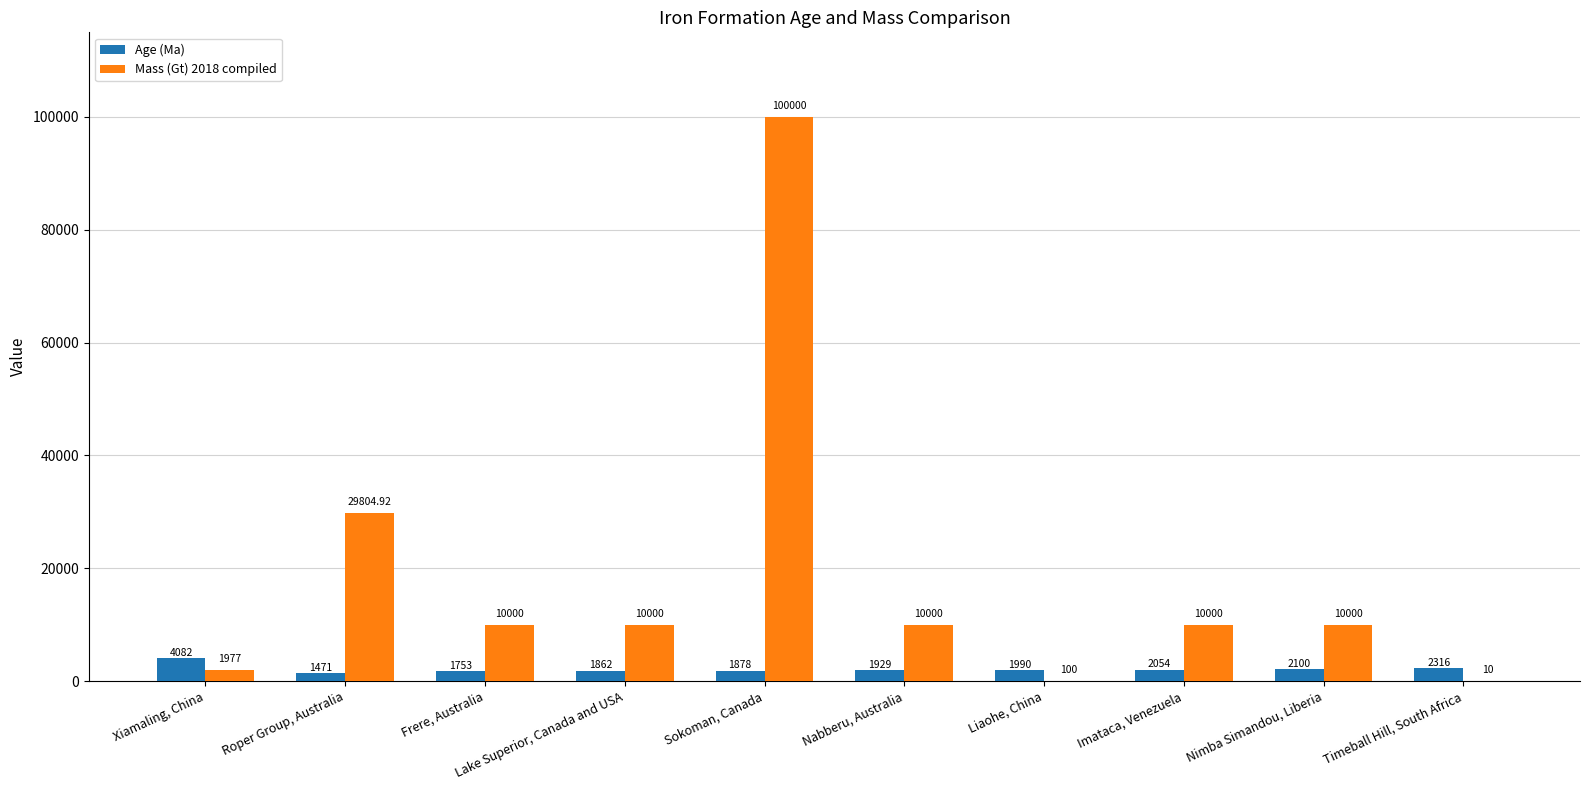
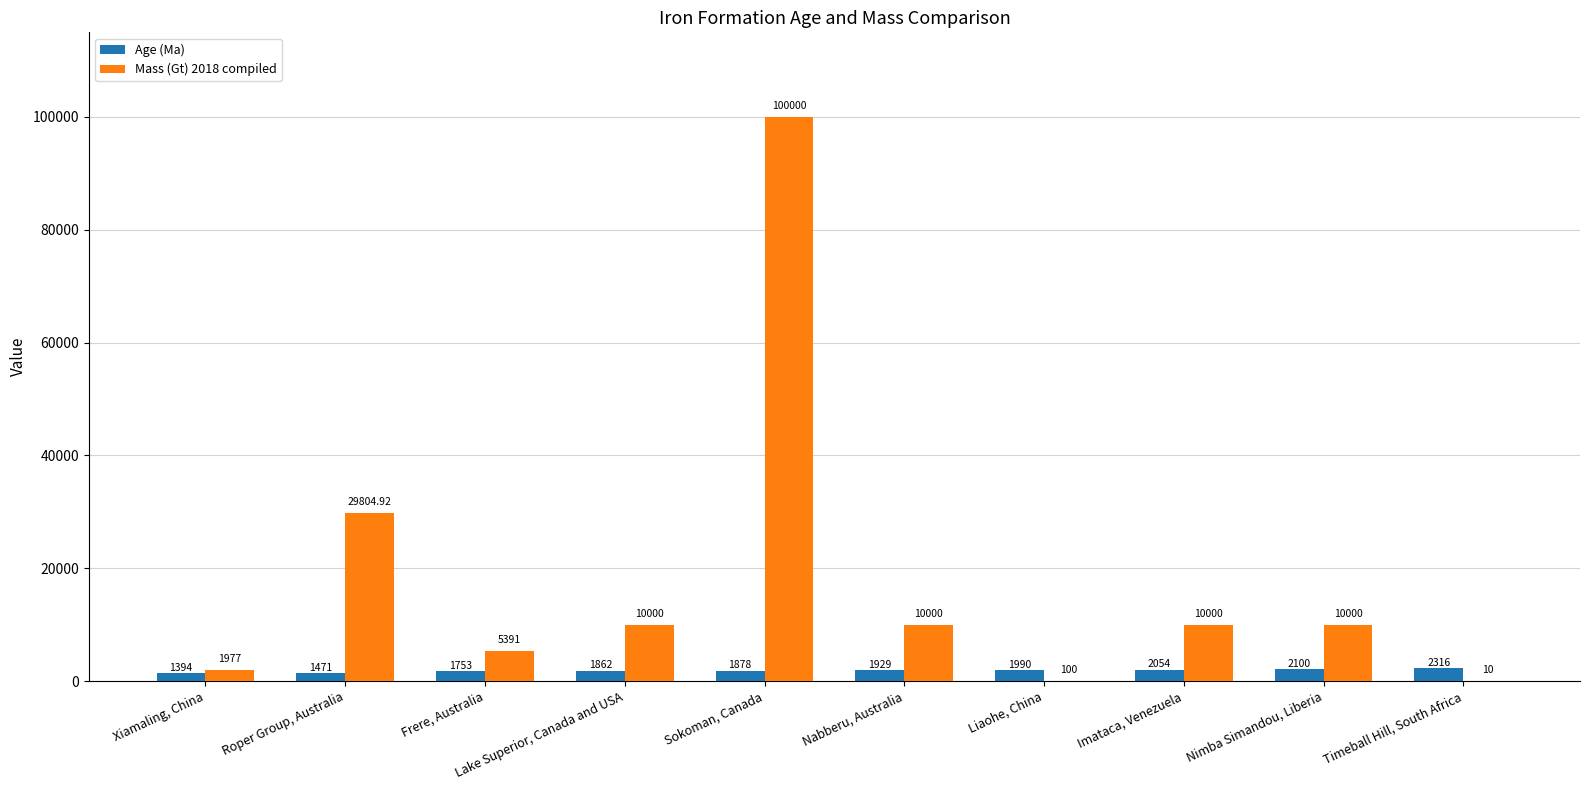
  {
    "Age (Ma)": {
-     "Xiamaling, China": 4082,
+     "Xiamaling, China": 1394,
      "Roper Group, Australia": 1471,
      "Frere, Australia": 1753,
      "Lake Superior, Canada and USA": 1862,
      "Sokoman, Canada": 1878,
      "Nabberu, Australia": 1929,
      "Liaohe, China": 1990,
      "Imataca, Venezuela": 2054,
      "Nimba Simandou, Liberia": 2100,
      "Timeball Hill, South Africa": 2316
    },
    "Mass (Gt) 2018 compiled": {
      "Xiamaling, China": 1977,
      "Roper Group, Australia": 29804.92,
-     "Frere, Australia": 10000,
+     "Frere, Australia": 5391,
      "Lake Superior, Canada and USA": 10000,
      "Sokoman, Canada": 100000,
      "Nabberu, Australia": 10000,
      "Liaohe, China": 100,
      "Imataca, Venezuela": 10000,
      "Nimba Simandou, Liberia": 10000,
      "Timeball Hill, South Africa": 10
    }
  }
